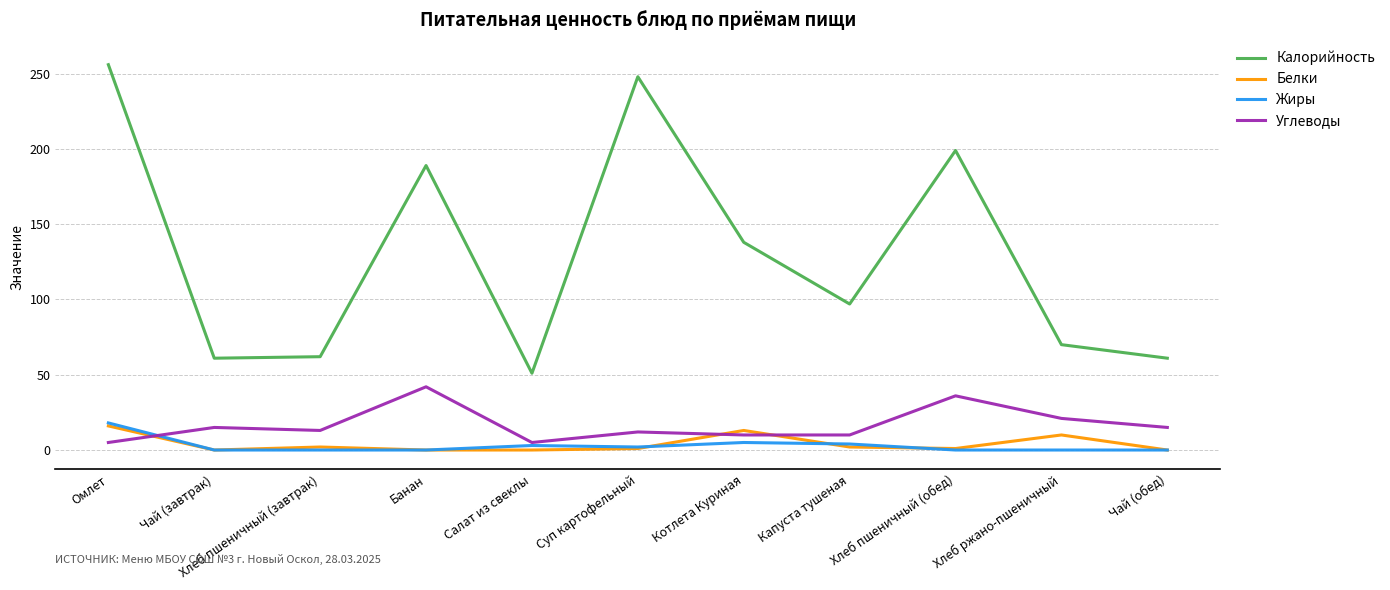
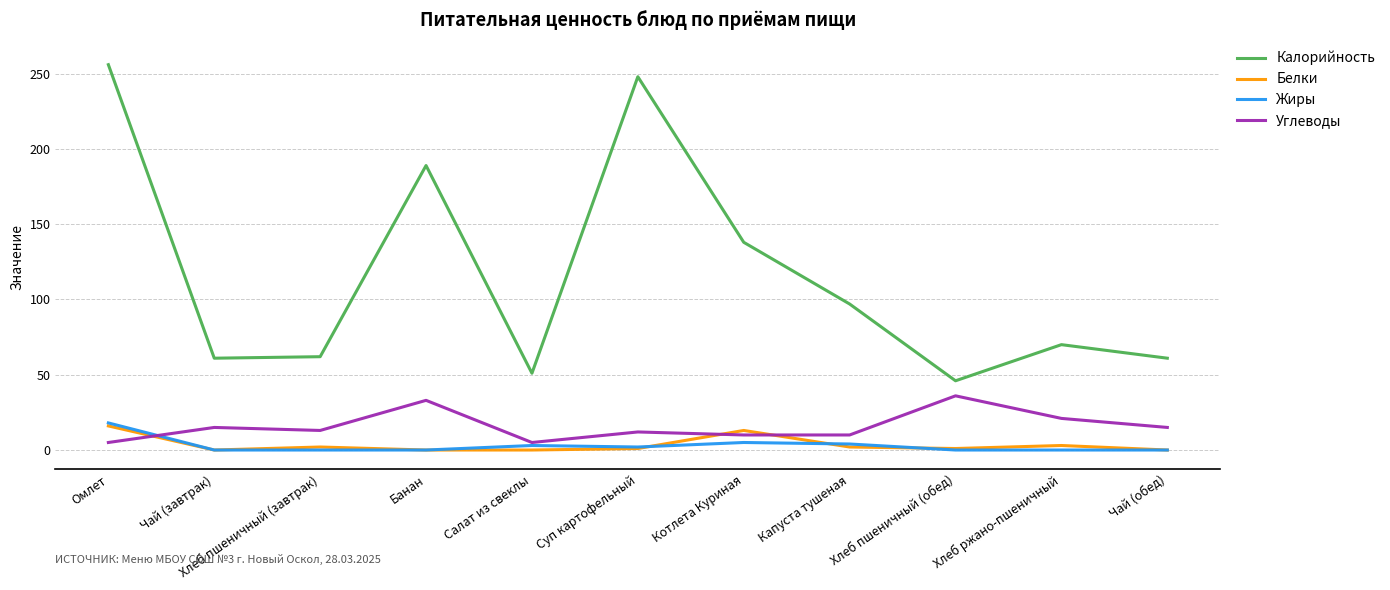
  {
    "Калорийность": {
      "Омлет": 256,
      "Чай (завтрак)": 61,
      "Хлеб пшеничный (завтрак)": 62,
      "Банан": 189,
      "Салат из свеклы": 51,
      "Суп картофельный": 248,
      "Котлета Куриная": 138,
      "Капуста тушеная": 97,
-     "Хлеб пшеничный (обед)": 199,
+     "Хлеб пшеничный (обед)": 46,
      "Хлеб ржано-пшеничный": 70,
      "Чай (обед)": 61
    },
    "Белки": {
      "Омлет": 16,
      "Хлеб пшеничный (завтрак)": 2,
      "Салат из свеклы": 0,
      "Котлета Куриная": 13,
      "Капуста тушеная": 2,
-     "Хлеб ржано-пшеничный": 10
+     "Хлеб ржано-пшеничный": 3
    },
    "Жиры": {
      "Омлет": 18,
      "Хлеб пшеничный (завтрак)": 0,
      "Салат из свеклы": 3,
      "Котлета Куриная": 5,
      "Капуста тушеная": 4,
      "Хлеб ржано-пшеничный": 0
    },
    "Углеводы": {
      "Омлет": 5,
      "Чай (завтрак)": 15,
      "Хлеб пшеничный (завтрак)": 13,
-     "Банан": 42,
+     "Банан": 33,
      "Салат из свеклы": 5,
      "Суп картофельный": 12,
      "Котлета Куриная": 10,
      "Капуста тушеная": 10,
      "Хлеб пшеничный (обед)": 36,
      "Хлеб ржано-пшеничный": 21,
      "Чай (обед)": 15
    }
  }
